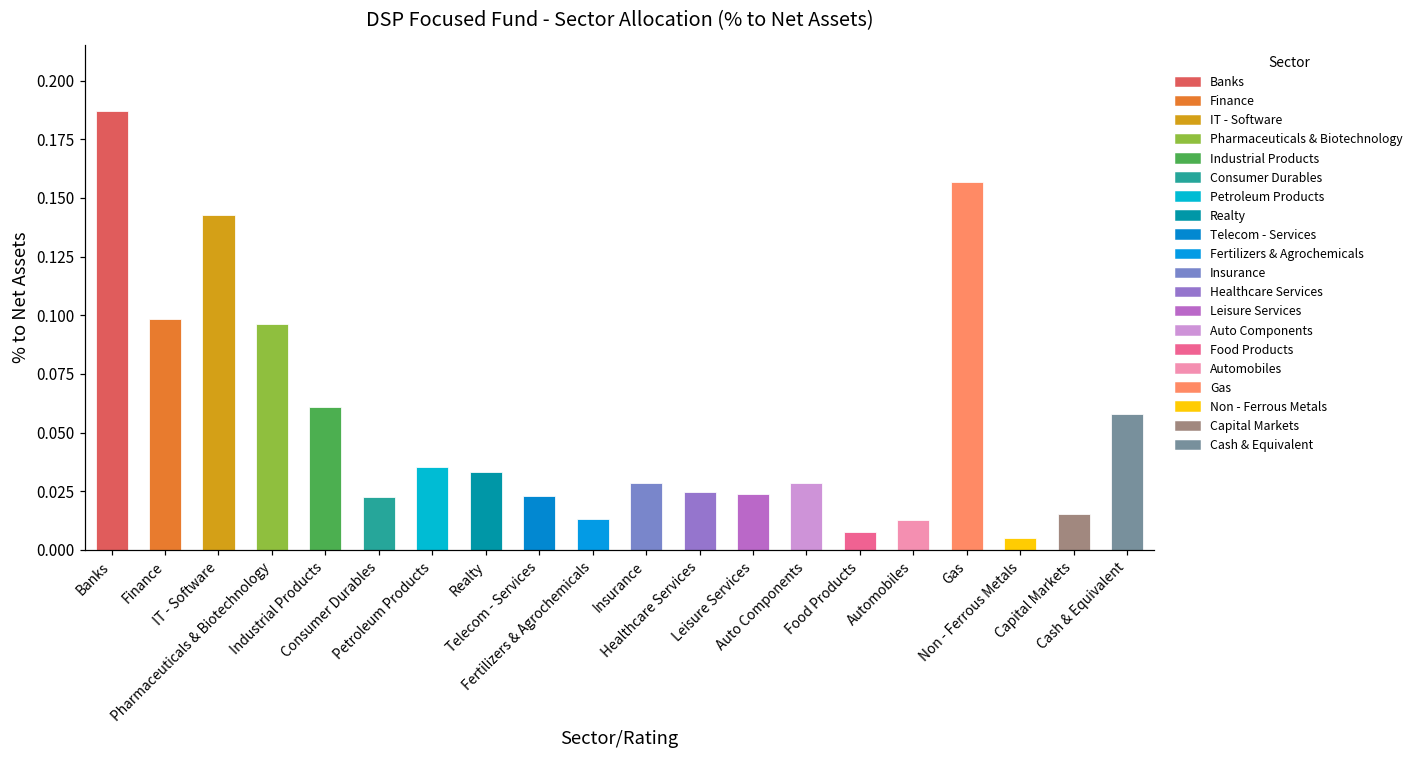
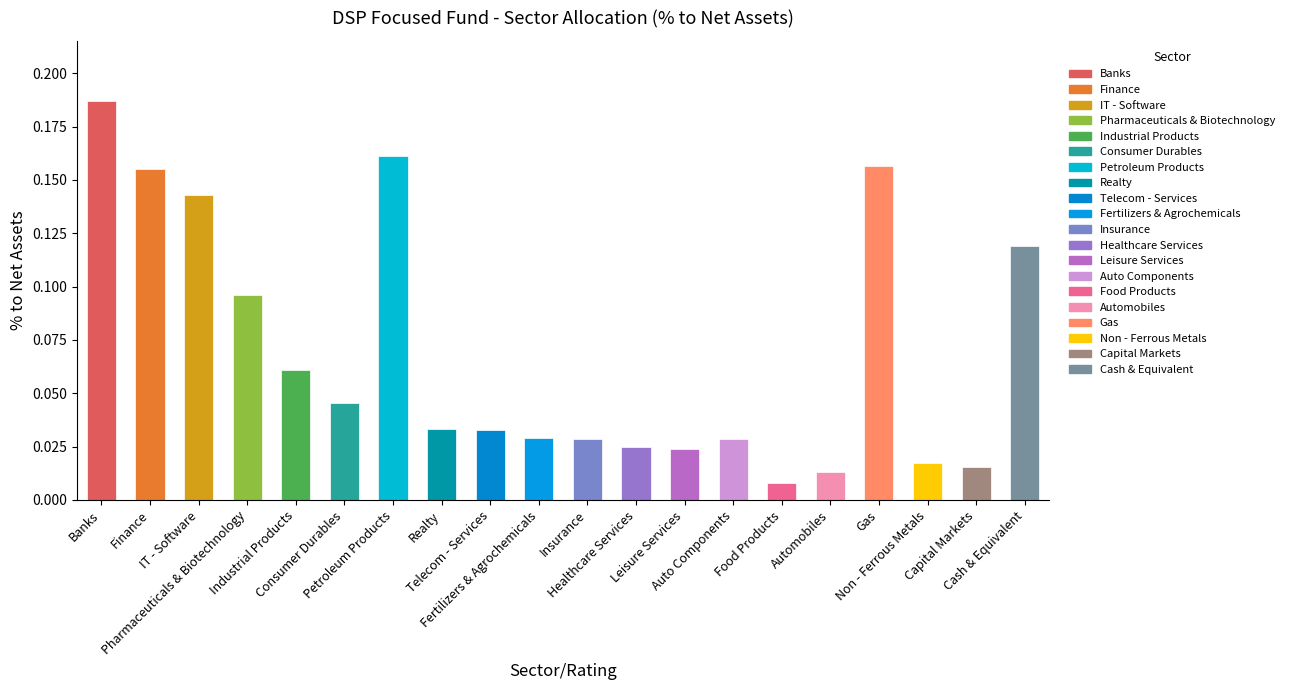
  {
    "Banks": 0.187,
-   "Finance": 0.098,
+   "Finance": 0.155,
    "IT - Software": 0.143,
    "Pharmaceuticals & Biotechnology": 0.096,
    "Industrial Products": 0.061,
-   "Consumer Durables": 0.023,
-   "Petroleum Products": 0.035,
+   "Consumer Durables": 0.045,
+   "Petroleum Products": 0.161,
    "Realty": 0.033,
-   "Telecom - Services": 0.023,
-   "Fertilizers & Agrochemicals": 0.013,
+   "Telecom - Services": 0.033,
+   "Fertilizers & Agrochemicals": 0.029,
    "Insurance": 0.029,
    "Healthcare Services": 0.025,
    "Leisure Services": 0.024,
    "Auto Components": 0.029,
    "Food Products": 0.008,
    "Automobiles": 0.013,
    "Gas": 0.157,
-   "Non - Ferrous Metals": 0.005,
+   "Non - Ferrous Metals": 0.017,
    "Capital Markets": 0.015,
-   "Cash & Equivalent": 0.058
+   "Cash & Equivalent": 0.119
  }
